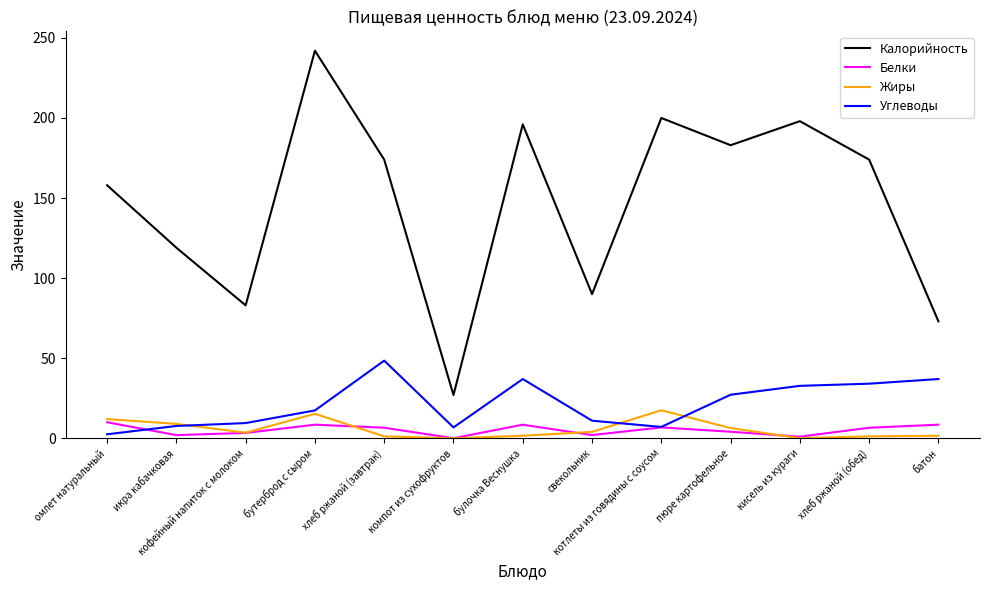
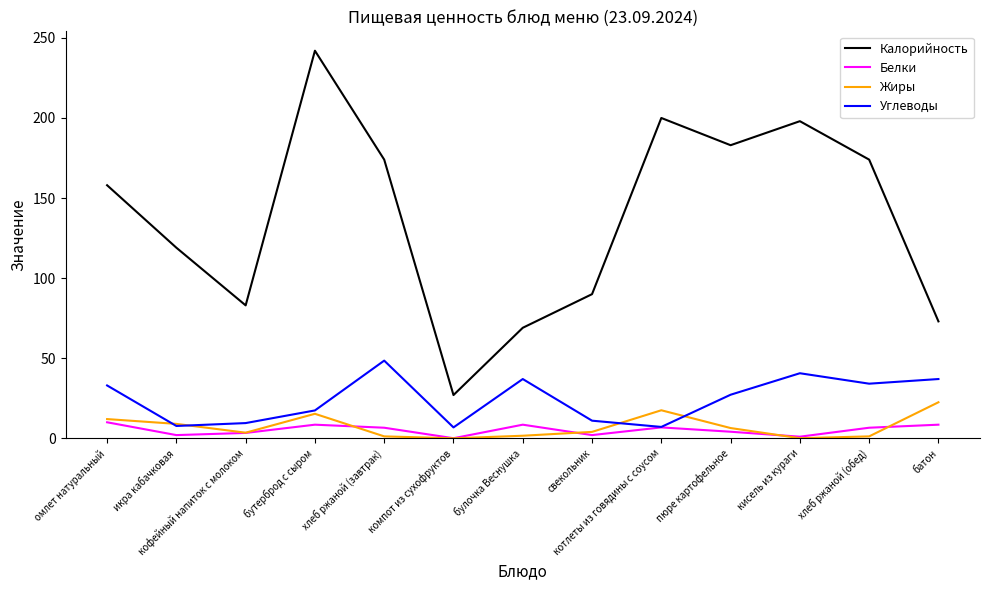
  {
    "Калорийность": {
      "омлет натуральный": 158,
      "икра кабачковая": 119,
      "кофейный напиток с молоком": 83,
      "бутерброд с сыром": 242,
      "хлеб ржаной (завтрак)": 174,
      "компот из сухофруктов": 27,
-     "булочка Веснушка": 196,
+     "булочка Веснушка": 69,
      "свекольник": 90,
      "котлеты из говядины с соусом": 200,
      "пюре картофельное": 183,
      "кисель из кураги": 198,
      "хлеб ржаной (обед)": 174,
      "батон": 73
    },
    "Белки": {
      "омлет натуральный": 10,
      "икра кабачковая": 2,
      "бутерброд с сыром": 9,
      "хлеб ржаной (завтрак)": 7,
      "булочка Веснушка": 9,
      "свекольник": 2,
      "пюре картофельное": 4,
      "хлеб ржаной (обед)": 7,
      "батон": 9
    },
    "Жиры": {
      "омлет натуральный": 12,
      "бутерброд с сыром": 15,
      "хлеб ржаной (завтрак)": 1,
      "булочка Веснушка": 2,
      "свекольник": 4,
      "котлеты из говядины с соусом": 18,
      "пюре картофельное": 6,
      "хлеб ржаной (обед)": 1,
-     "батон": 2
+     "батон": 23
    },
    "Углеводы": {
-     "омлет натуральный": 3,
+     "омлет натуральный": 33,
      "кофейный напиток с молоком": 10,
      "бутерброд с сыром": 17,
      "хлеб ржаной (завтрак)": 49,
      "компот из сухофруктов": 7,
      "булочка Веснушка": 37,
      "свекольник": 11,
      "пюре картофельное": 27,
-     "кисель из кураги": 33,
+     "кисель из кураги": 41,
      "хлеб ржаной (обед)": 34,
      "батон": 37
    }
  }
